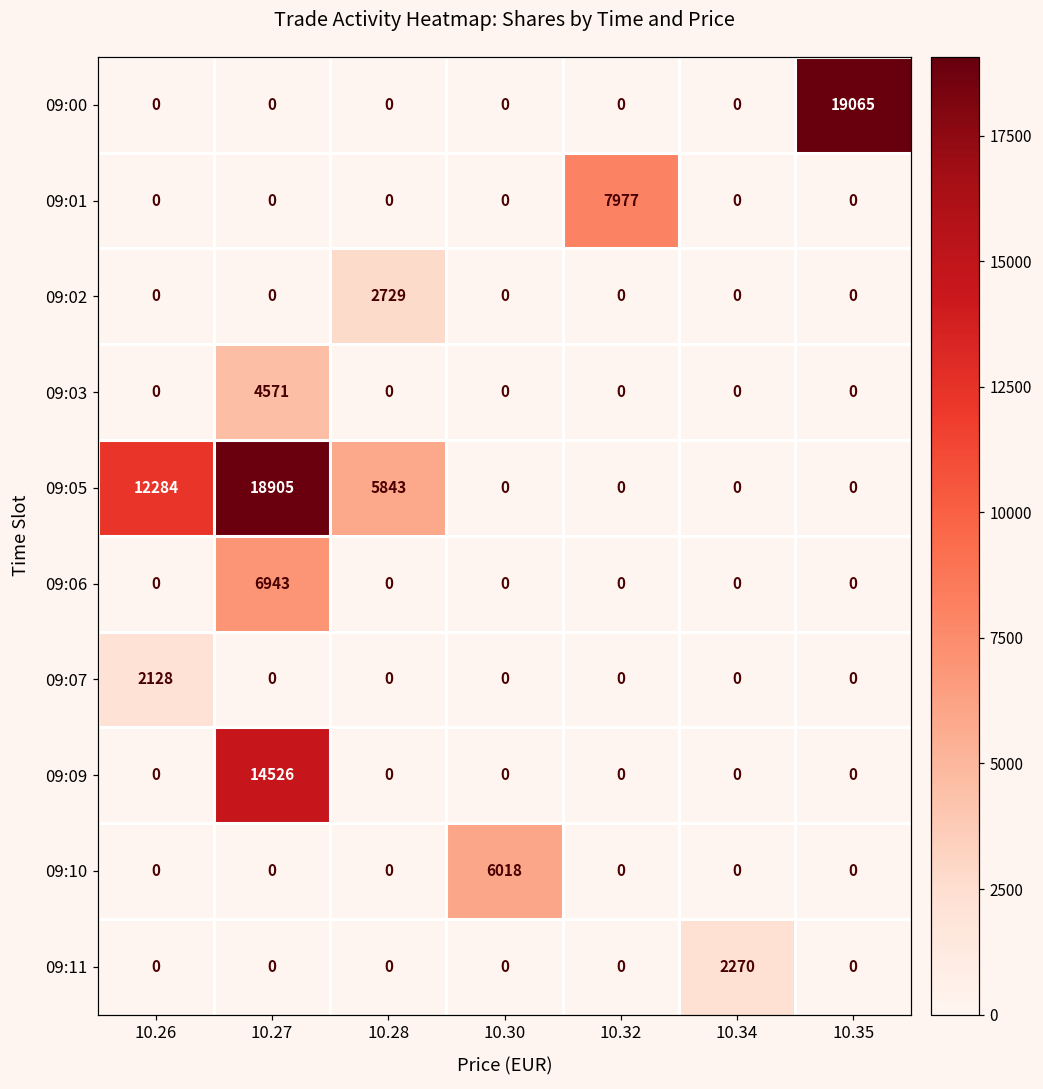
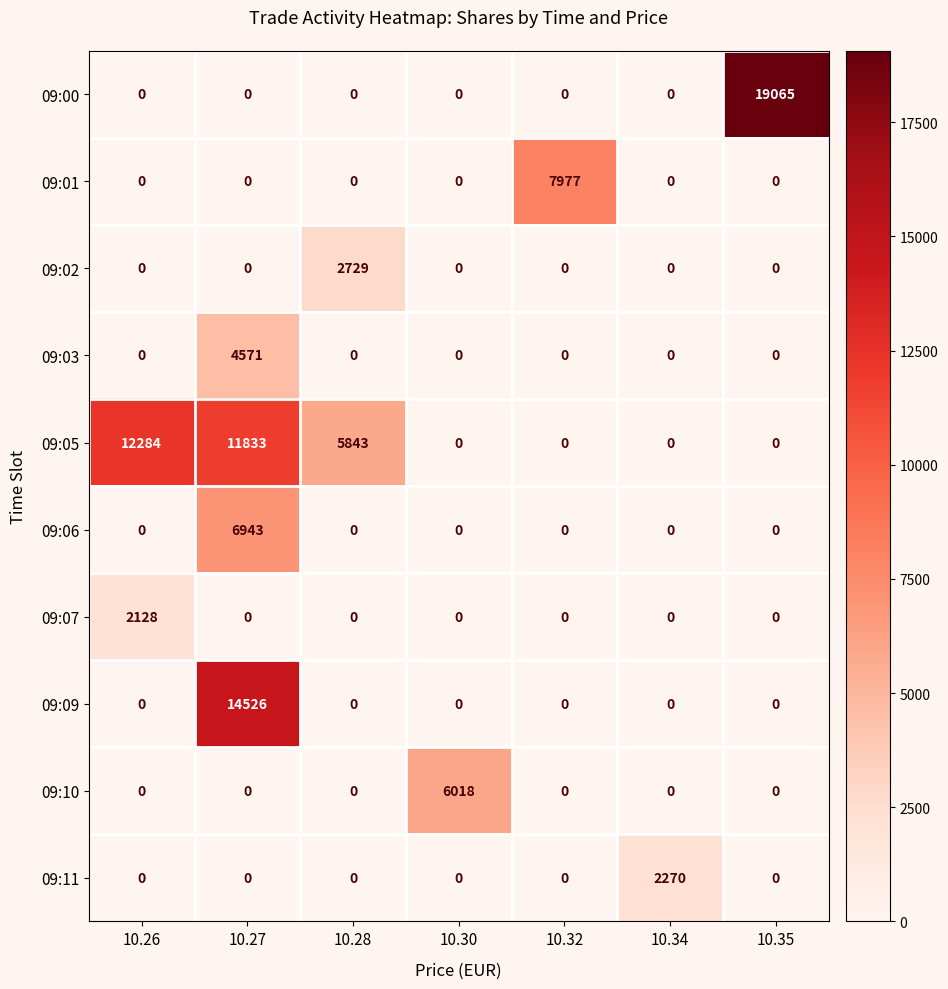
  {
    "09:00": {
      "10.26": 0,
      "10.27": 0,
      "10.28": 0,
      "10.30": 0,
      "10.32": 0,
      "10.34": 0,
      "10.35": 19065
    },
    "09:01": {
      "10.26": 0,
      "10.27": 0,
      "10.28": 0,
      "10.30": 0,
      "10.32": 7977,
      "10.34": 0,
      "10.35": 0
    },
    "09:02": {
      "10.26": 0,
      "10.27": 0,
      "10.28": 2729,
      "10.30": 0,
      "10.32": 0,
      "10.34": 0,
      "10.35": 0
    },
    "09:03": {
      "10.26": 0,
      "10.27": 4571,
      "10.28": 0,
      "10.30": 0,
      "10.32": 0,
      "10.34": 0,
      "10.35": 0
    },
    "09:05": {
      "10.26": 12284,
-     "10.27": 18905,
+     "10.27": 11833,
      "10.28": 5843,
      "10.30": 0,
      "10.32": 0,
      "10.34": 0,
      "10.35": 0
    },
    "09:06": {
      "10.26": 0,
      "10.27": 6943,
      "10.28": 0,
      "10.30": 0,
      "10.32": 0,
      "10.34": 0,
      "10.35": 0
    },
    "09:07": {
      "10.26": 2128,
      "10.27": 0,
      "10.28": 0,
      "10.30": 0,
      "10.32": 0,
      "10.34": 0,
      "10.35": 0
    },
    "09:09": {
      "10.26": 0,
      "10.27": 14526,
      "10.28": 0,
      "10.30": 0,
      "10.32": 0,
      "10.34": 0,
      "10.35": 0
    },
    "09:10": {
      "10.26": 0,
      "10.27": 0,
      "10.28": 0,
      "10.30": 6018,
      "10.32": 0,
      "10.34": 0,
      "10.35": 0
    },
    "09:11": {
      "10.26": 0,
      "10.27": 0,
      "10.28": 0,
      "10.30": 0,
      "10.32": 0,
      "10.34": 2270,
      "10.35": 0
    }
  }
